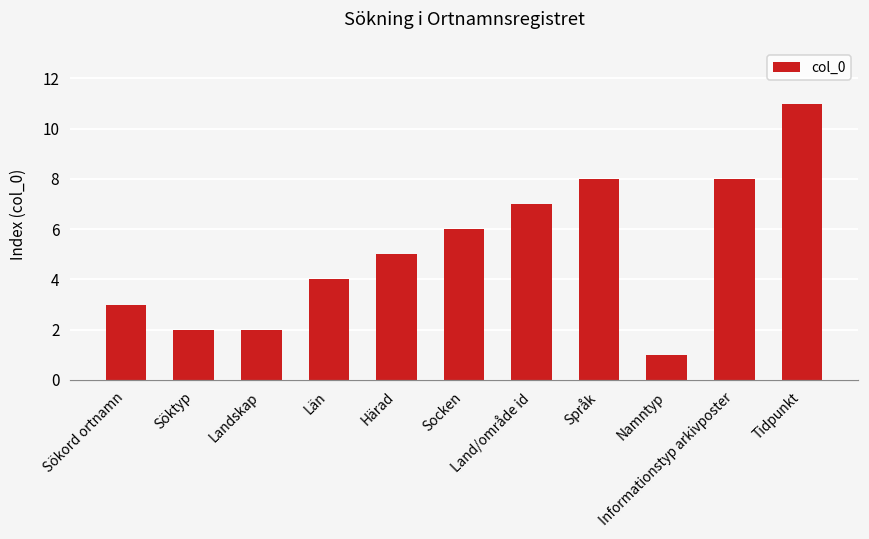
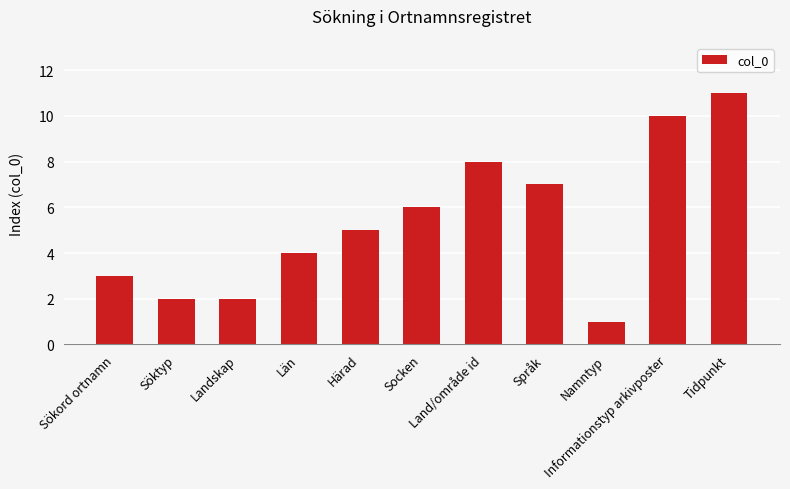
  {
    "Sökord ortnamn": 3,
    "Söktyp": 2,
    "Landskap": 2,
    "Län": 4,
    "Härad": 5,
    "Socken": 6,
-   "Land/område id": 7,
-   "Språk": 8,
+   "Land/område id": 8,
+   "Språk": 7,
    "Namntyp": 1,
-   "Informationstyp arkivposter": 8,
+   "Informationstyp arkivposter": 10,
    "Tidpunkt": 11
  }
